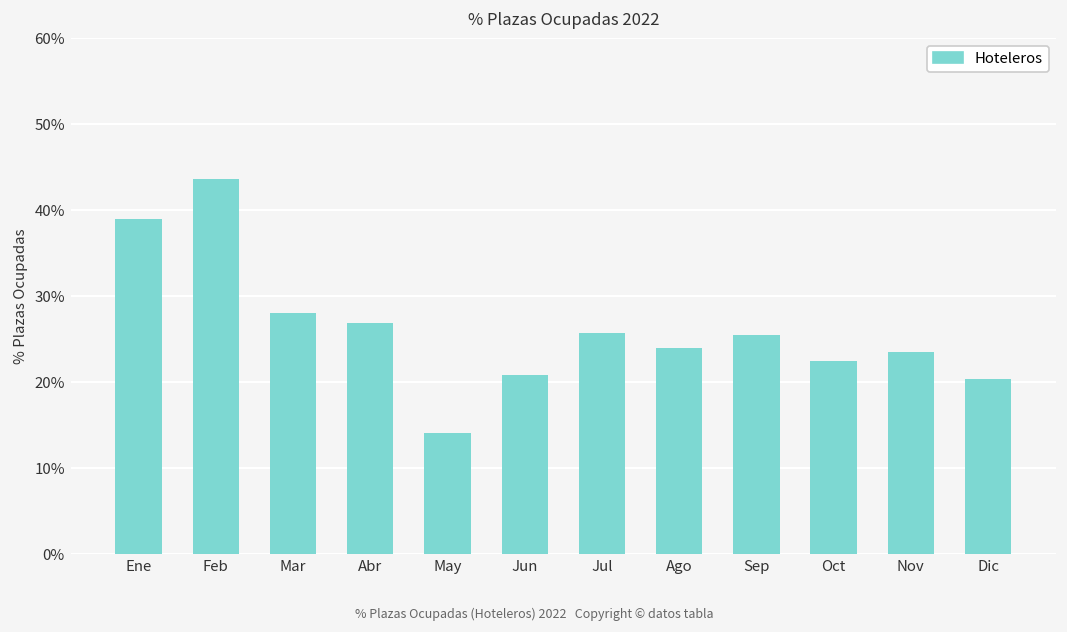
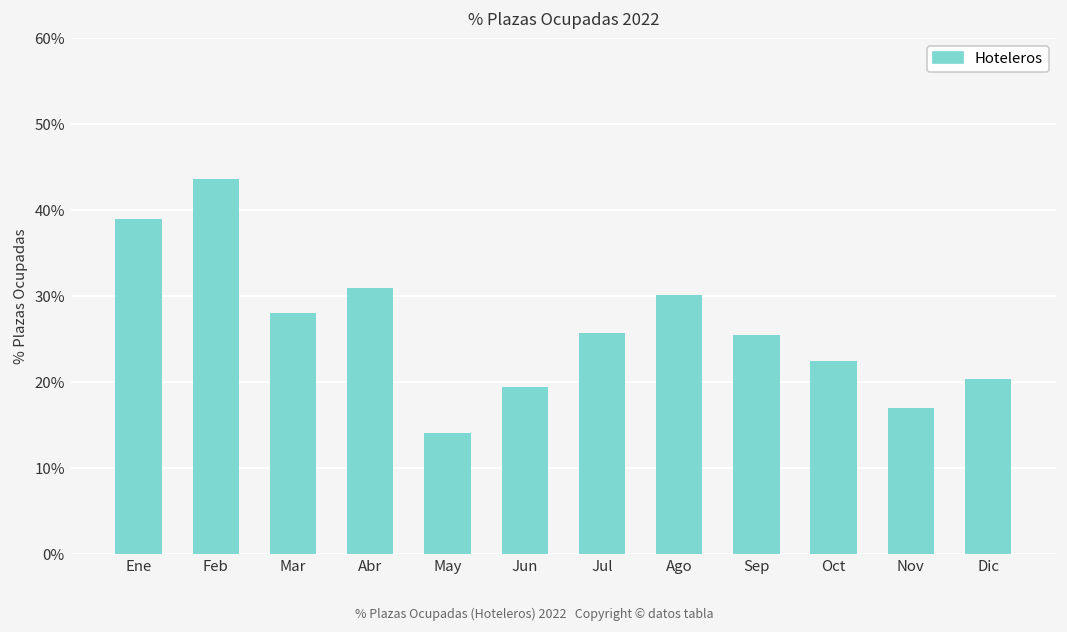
  {
    "Ene": "39%",
    "Feb": "44%",
    "Mar": "28%",
-   "Abr": "27%",
+   "Abr": "31%",
    "May": "14%",
-   "Jun": "21%",
+   "Jun": "19%",
    "Jul": "26%",
-   "Ago": "24%",
+   "Ago": "30%",
    "Sep": "25%",
    "Oct": "22%",
-   "Nov": "23%",
+   "Nov": "17%",
    "Dic": "20%"
  }
